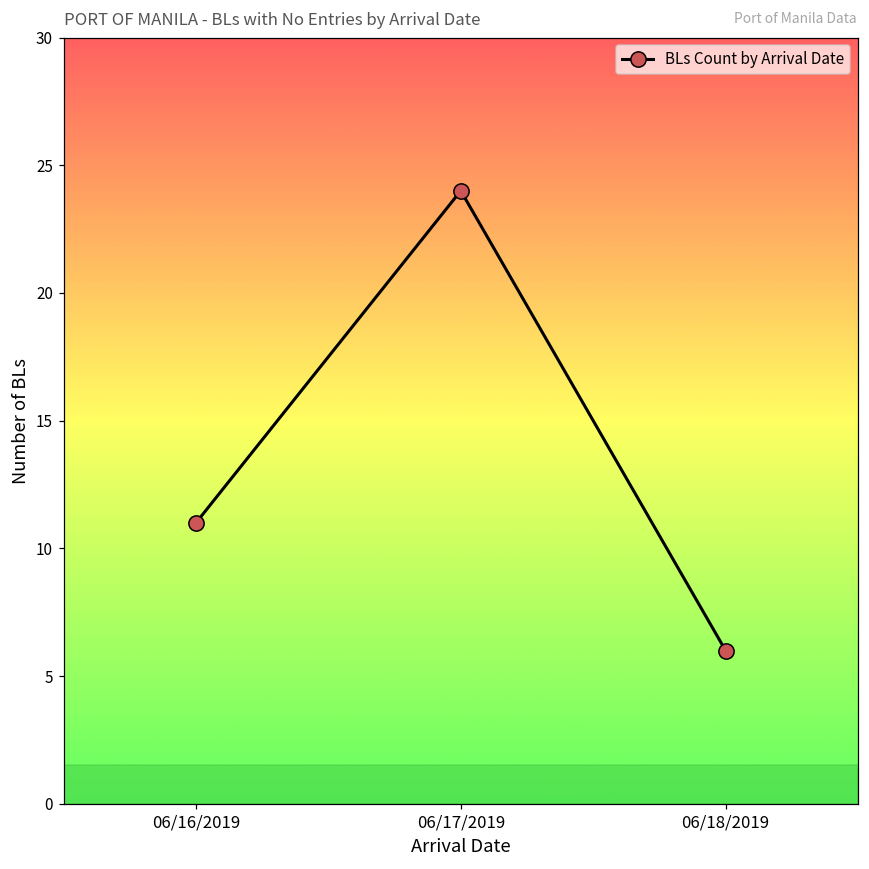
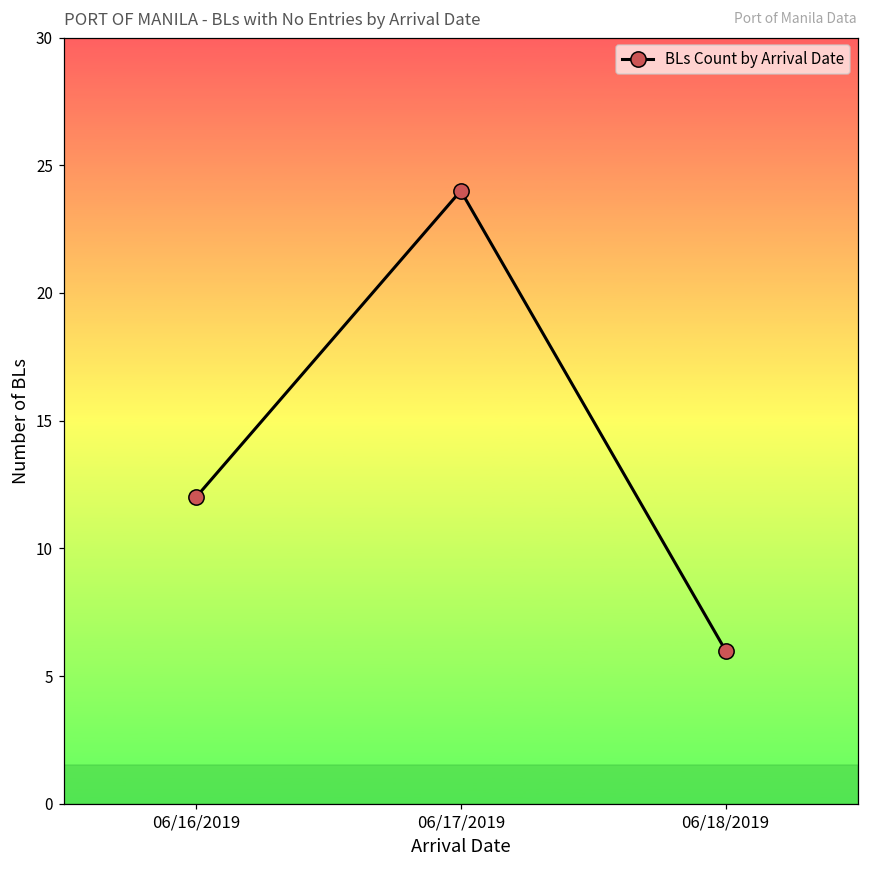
  {
-   "06/16/2019": 11,
+   "06/16/2019": 12,
    "06/17/2019": 24,
    "06/18/2019": 6
  }
